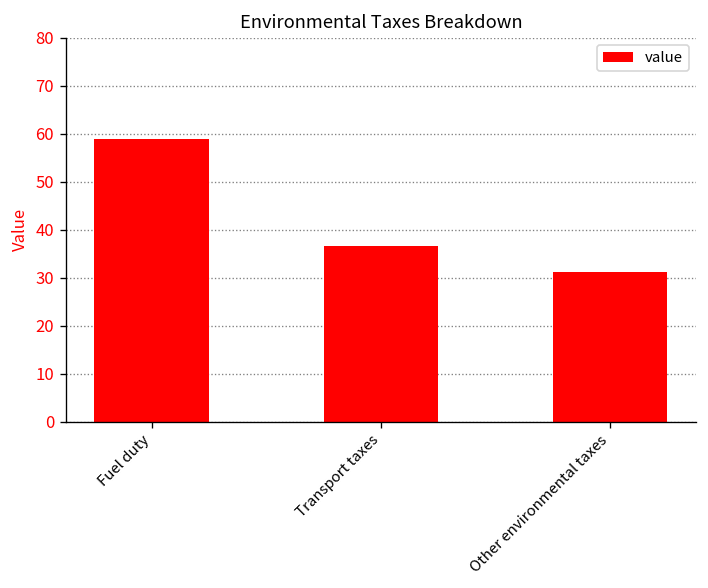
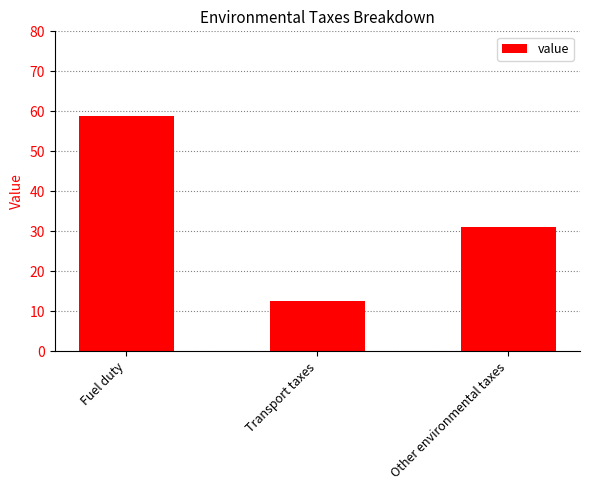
  {
    "Fuel duty": 59,
-   "Transport taxes": 37,
+   "Transport taxes": 13,
    "Other environmental taxes": 31
  }
